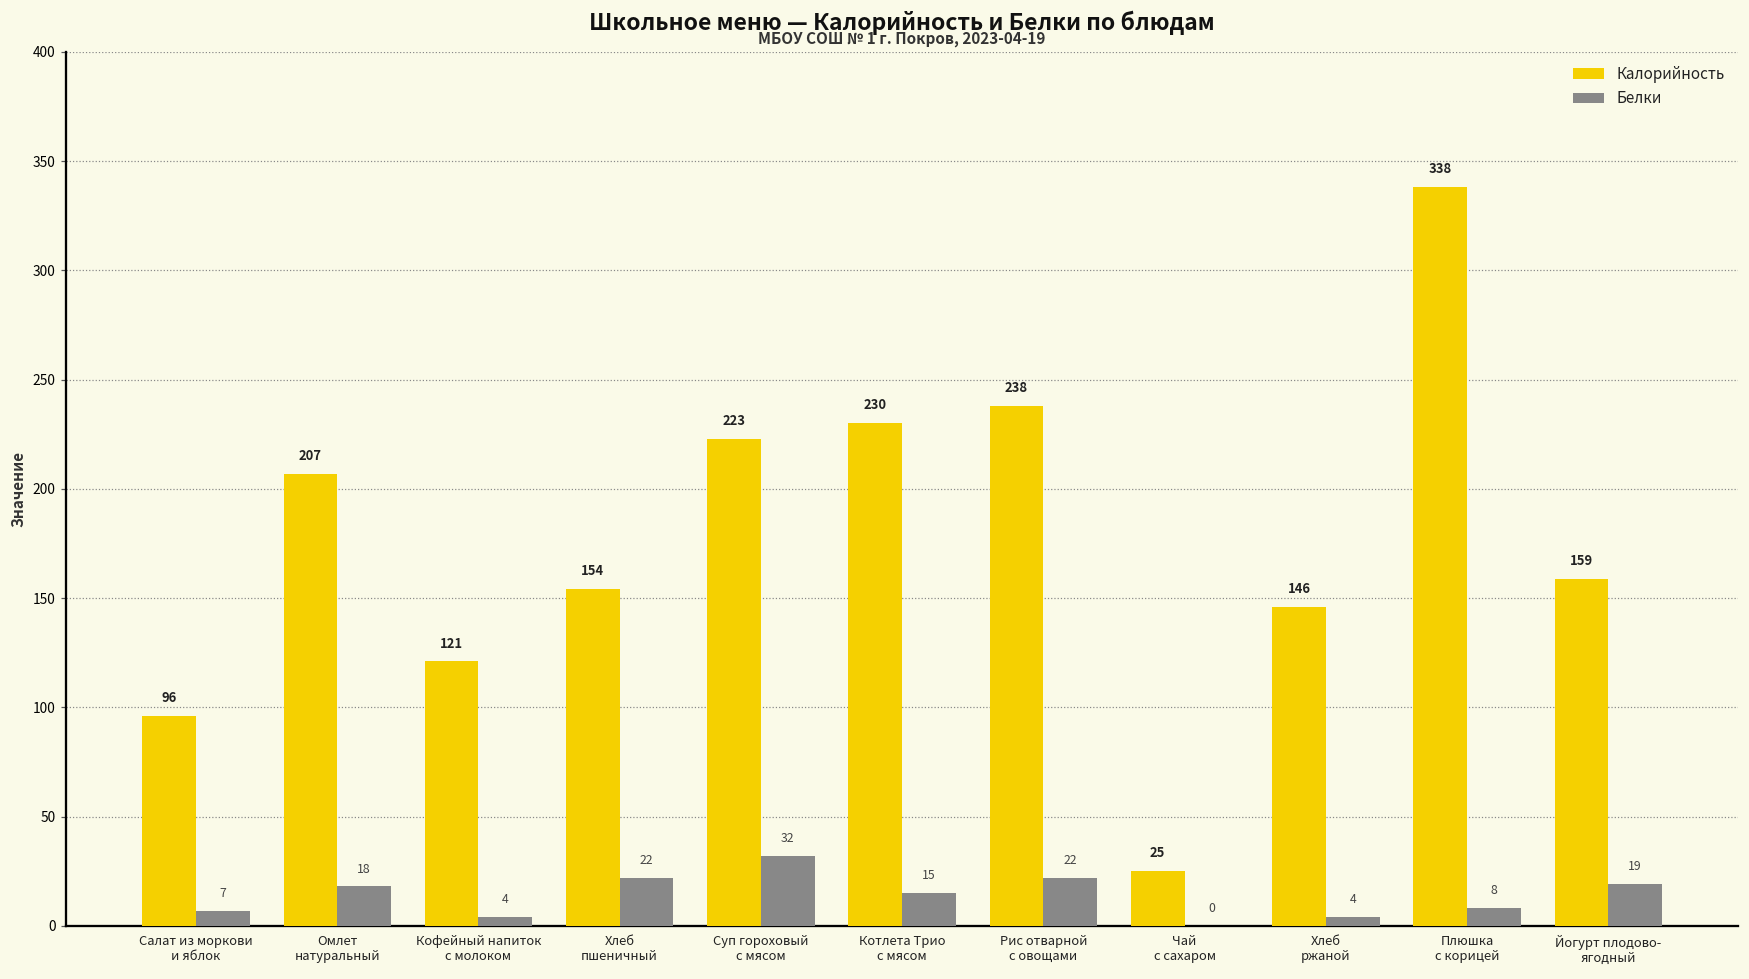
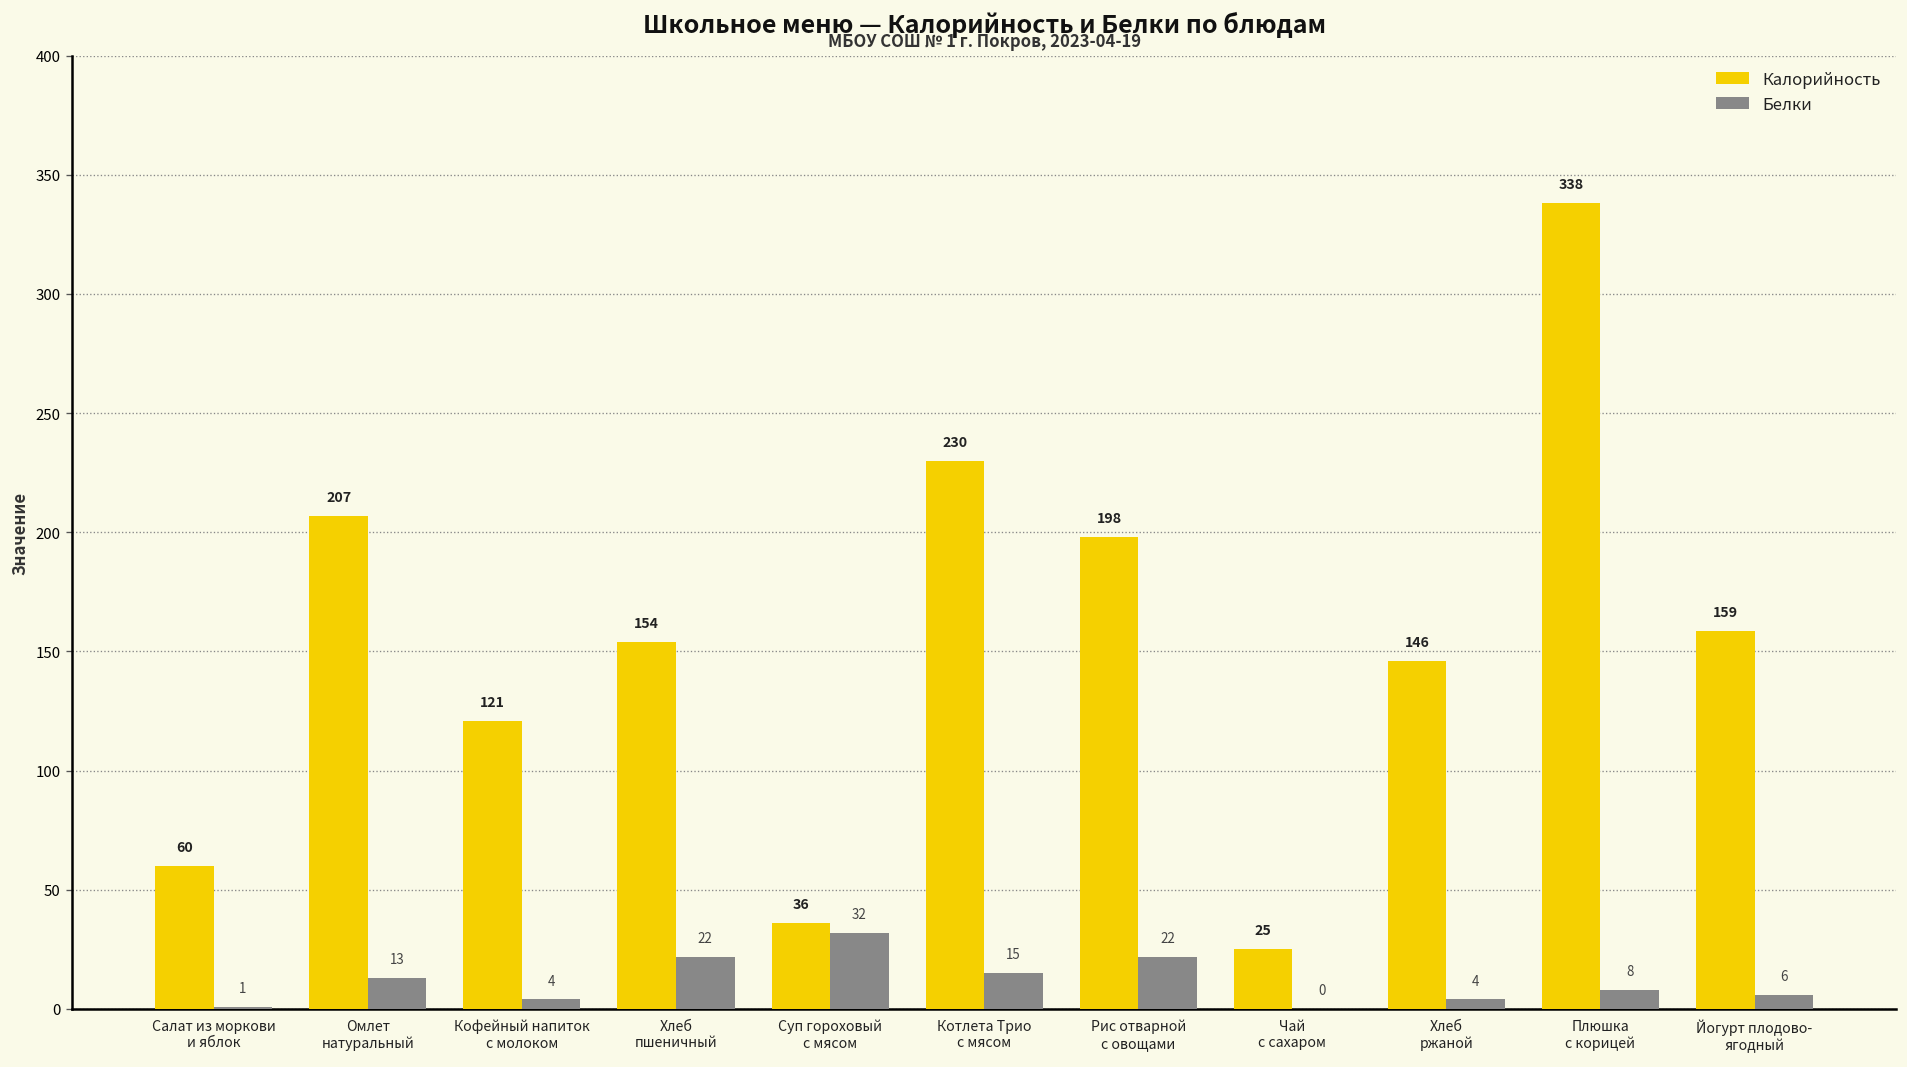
  {
    "Калорийность": {
-     "Салат из моркови и яблок": 96,
+     "Салат из моркови и яблок": 60,
      "Омлет натуральный": 207,
      "Кофейный напиток с молоком": 121,
      "Хлеб пшеничный": 154,
-     "Суп гороховый с мясом": 223,
+     "Суп гороховый с мясом": 36,
      "Котлета Трио с мясом": 230,
-     "Рис отварной с овощами": 238,
+     "Рис отварной с овощами": 198,
      "Чай с сахаром": 25,
      "Хлеб ржаной": 146,
      "Плюшка с корицей": 338,
      "Йогурт плодово- ягодный": 159
    },
    "Белки": {
-     "Салат из моркови и яблок": 7,
-     "Омлет натуральный": 18,
+     "Салат из моркови и яблок": 1,
+     "Омлет натуральный": 13,
      "Кофейный напиток с молоком": 4,
      "Хлеб пшеничный": 22,
      "Суп гороховый с мясом": 32,
      "Котлета Трио с мясом": 15,
      "Рис отварной с овощами": 22,
      "Чай с сахаром": 0,
      "Хлеб ржаной": 4,
      "Плюшка с корицей": 8,
-     "Йогурт плодово- ягодный": 19
+     "Йогурт плодово- ягодный": 6
    }
  }
